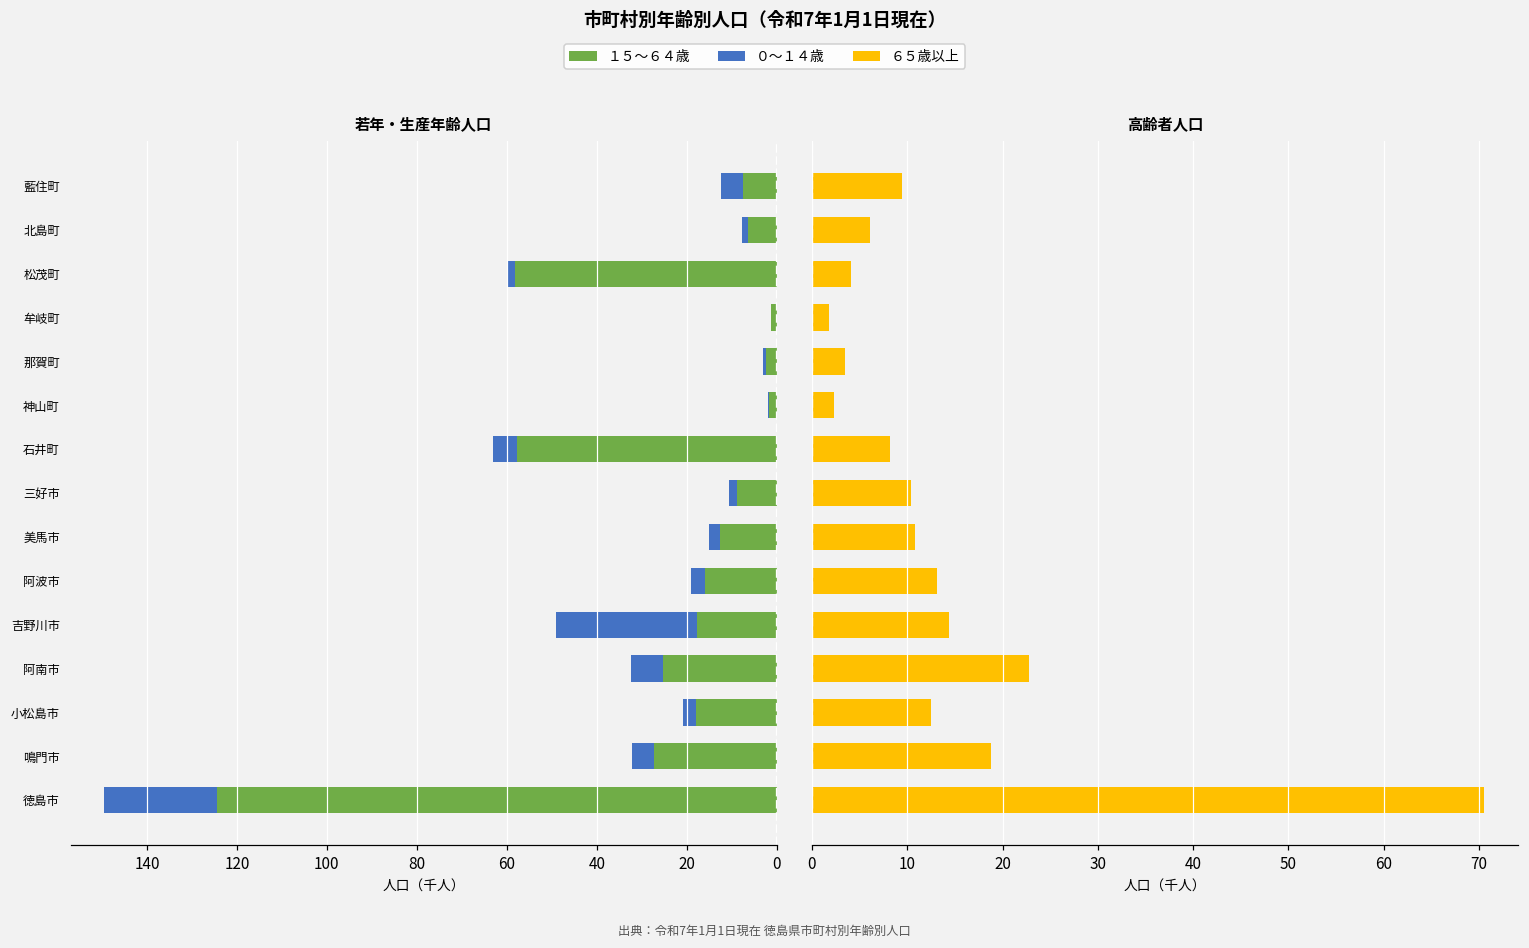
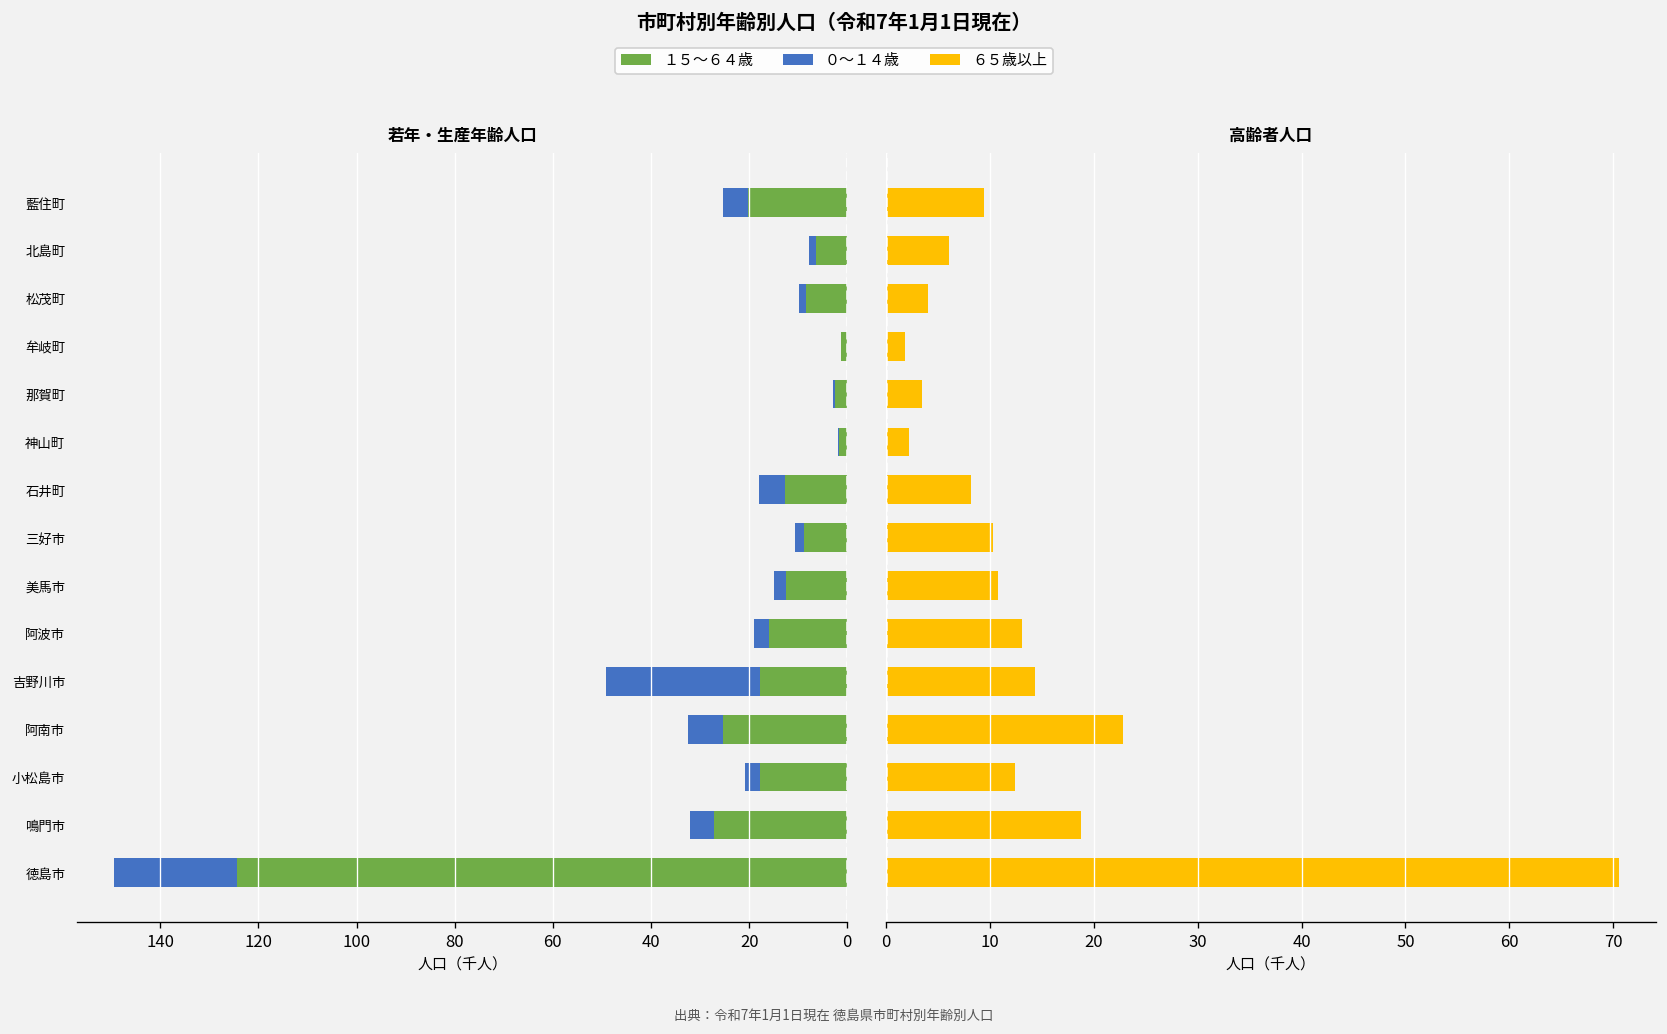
  {
    "若年・生産年齢人口": {
      "１５～６４歳": {
-       "藍住町": 8,
+       "藍住町": 20,
        "北島町": 6,
-       "松茂町": 58,
+       "松茂町": 8,
        "牟岐町": 1,
        "那賀町": 2,
        "神山町": 2,
-       "石井町": 58,
+       "石井町": 13,
        "三好市": 9,
        "美馬市": 13,
        "阿波市": 16,
        "吉野川市": 18,
        "阿南市": 25,
        "小松島市": 18,
        "鳴門市": 27,
        "徳島市": 124
      },
      "０～１４歳": {
        "藍住町": 5,
        "北島町": 1,
        "松茂町": 2,
        "石井町": 5,
        "三好市": 2,
        "美馬市": 2,
        "阿波市": 3,
        "吉野川市": 31,
        "阿南市": 7,
        "小松島市": 3,
        "鳴門市": 5,
        "徳島市": 25
      }
    }
  }
